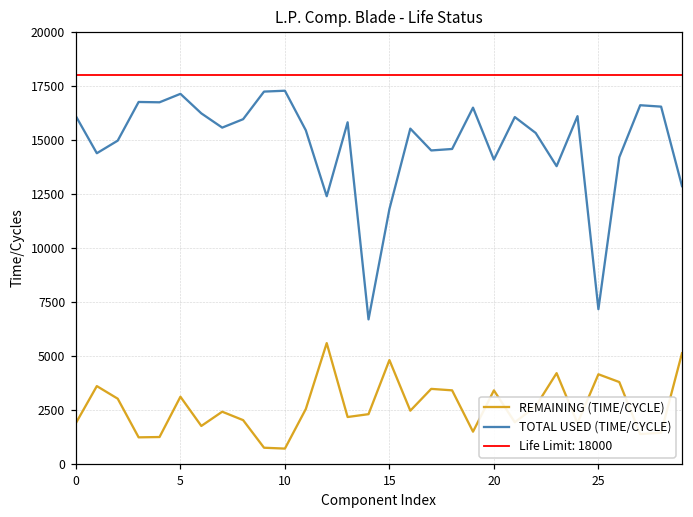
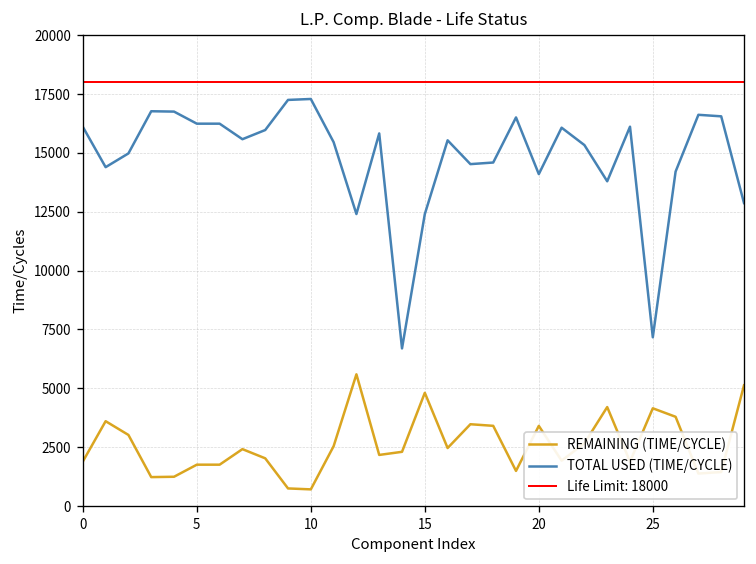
  {
    "REMAINING (TIME/CYCLE)": {
      "0": 1900,
-     "5": 3100,
+     "5": 1800,
      "10": 700,
      "15": 4800,
      "20": 3400,
      "25": 4200
    },
    "TOTAL USED (TIME/CYCLE)": {
      "0": 16100,
-     "5": 17100,
+     "5": 16200,
      "10": 17300,
-     "15": 11800,
+     "15": 12400,
      "20": 14100,
      "25": 7200
    }
  }
